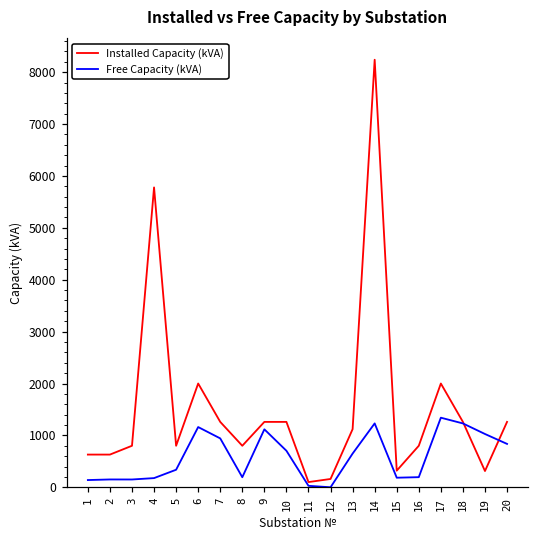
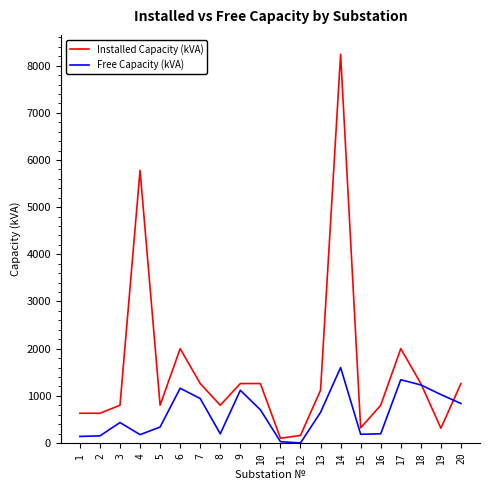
  {
    "Installed Capacity (kVA)": {
      "1": 600,
      "2": 600,
      "3": 800,
      "4": 5800,
      "5": 800,
      "6": 2000,
      "7": 1300,
      "8": 800,
      "9": 1300,
      "10": 1300,
      "11": 100,
      "12": 200,
      "13": 1100,
      "14": 8200,
      "15": 300,
      "16": 800,
      "17": 2000,
      "19": 300,
      "20": 1300
    },
    "Free Capacity (kVA)": {
      "1": 100,
      "2": 200,
-     "3": 200,
+     "3": 400,
      "4": 200,
      "5": 300,
      "6": 1200,
      "7": 900,
      "8": 200,
      "9": 1100,
      "10": 700,
      "11": 0,
      "12": 0,
      "13": 600,
-     "14": 1200,
+     "14": 1600,
      "15": 200,
      "16": 200,
      "17": 1300,
      "19": 1000,
      "20": 800
    }
  }
